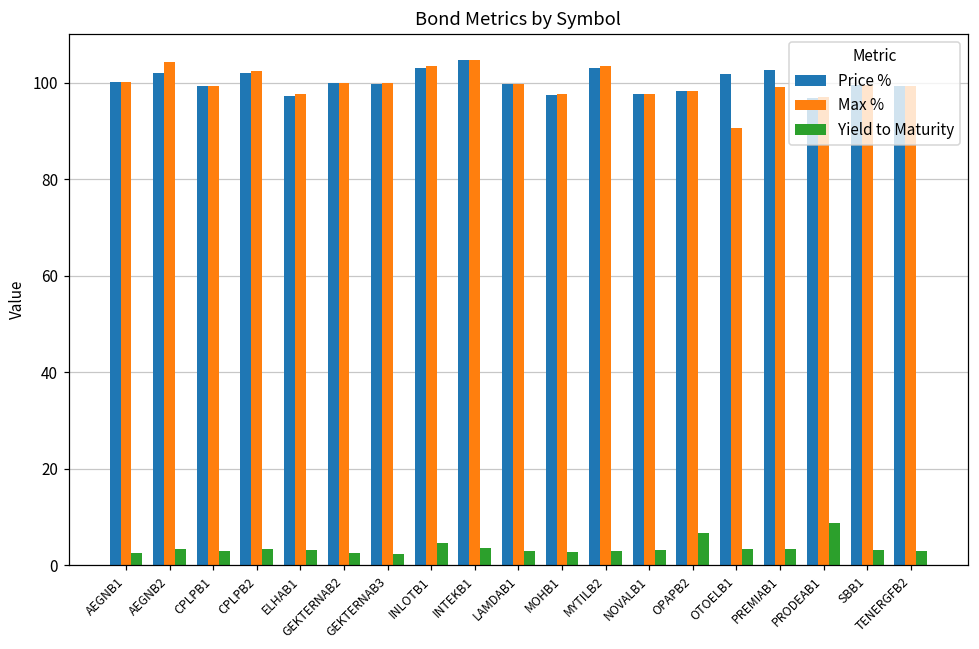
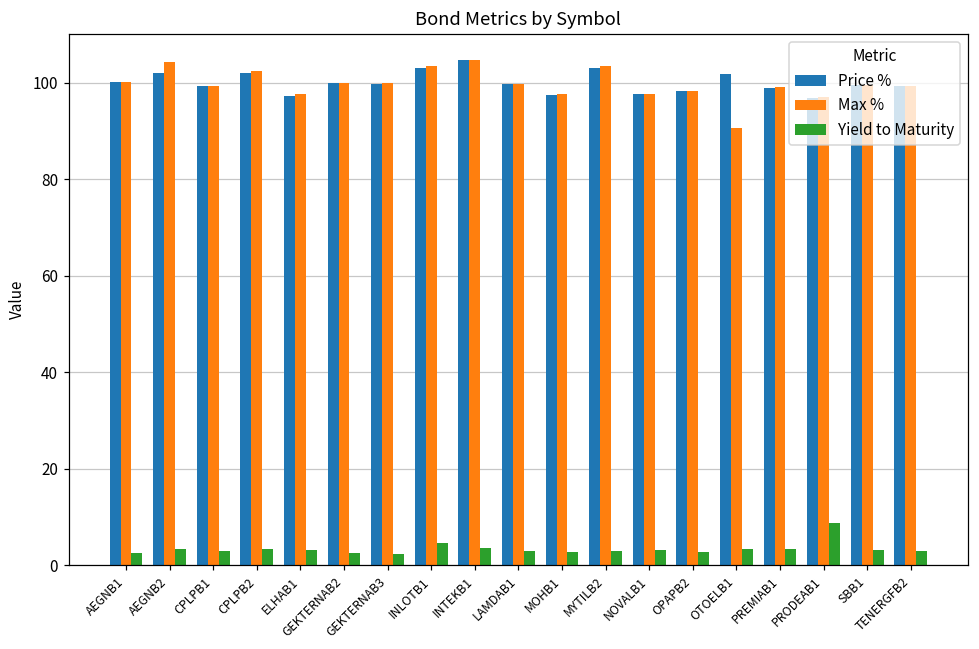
  {
    "Price %": {
      "AEGNB1": 100,
      "AEGNB2": 102,
      "CPLPB1": 99,
      "CPLPB2": 102,
      "ELHAB1": 97,
      "GEKTERNAB2": 100,
      "GEKTERNAB3": 100,
      "INLOTB1": 103,
      "INTEKB1": 105,
      "LAMDAB1": 100,
      "MOHB1": 98,
      "MYTILB2": 103,
      "NOVALB1": 98,
      "OPAPB2": 98,
      "OTOELB1": 102,
-     "PREMIAB1": 103
+     "PREMIAB1": 99
    },
    "Max %": {
      "AEGNB1": 100,
      "AEGNB2": 104,
      "CPLPB1": 99,
      "CPLPB2": 102,
      "ELHAB1": 98,
      "GEKTERNAB2": 100,
      "GEKTERNAB3": 100,
      "INLOTB1": 103,
      "INTEKB1": 105,
      "LAMDAB1": 100,
      "MOHB1": 98,
      "MYTILB2": 103,
      "NOVALB1": 98,
      "OPAPB2": 98,
      "OTOELB1": 91,
      "PREMIAB1": 99
    },
    "Yield to Maturity": {
      "AEGNB1": 3,
      "AEGNB2": 3,
      "CPLPB1": 3,
      "CPLPB2": 3,
      "ELHAB1": 3,
      "GEKTERNAB2": 2,
      "GEKTERNAB3": 2,
      "INLOTB1": 5,
      "INTEKB1": 4,
      "LAMDAB1": 3,
      "MOHB1": 3,
      "MYTILB2": 3,
      "NOVALB1": 3,
-     "OPAPB2": 7,
+     "OPAPB2": 3,
      "OTOELB1": 3,
      "PREMIAB1": 3,
      "PRODEAB1": 9,
      "SBB1": 3,
      "TENERGFB2": 3
    }
  }
